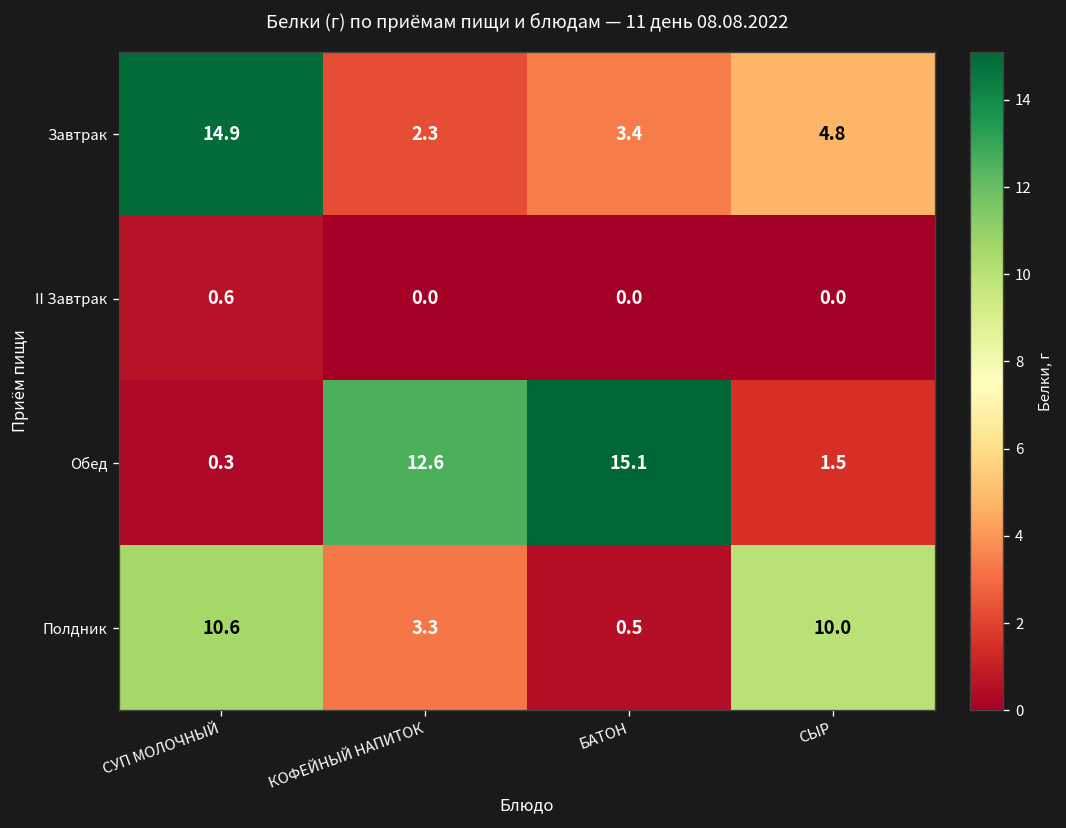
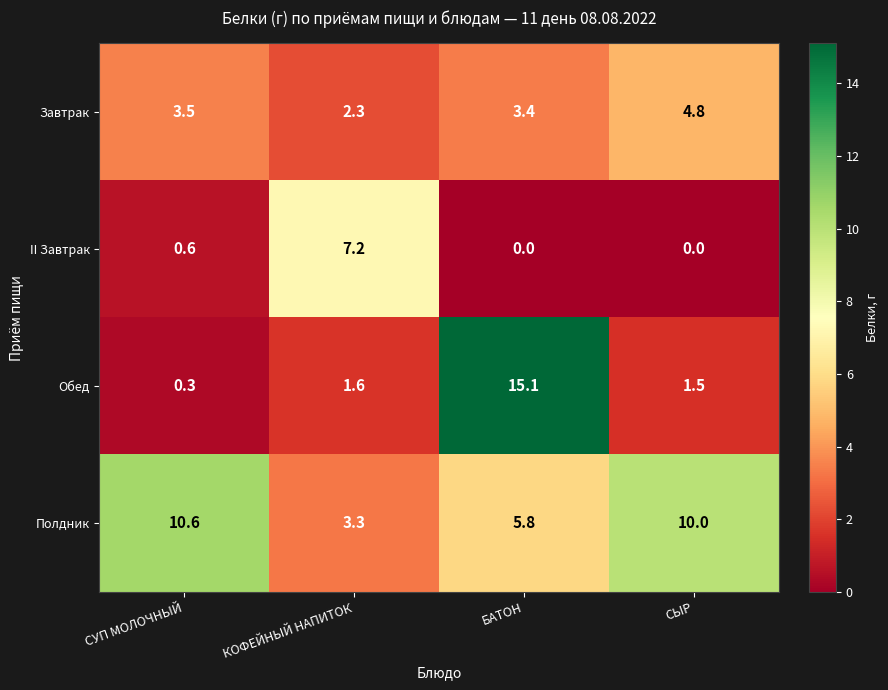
  {
    "Завтрак": {
-     "СУП МОЛОЧНЫЙ": 14.9,
+     "СУП МОЛОЧНЫЙ": 3.5,
      "КОФЕЙНЫЙ НАПИТОК": 2.3,
      "БАТОН": 3.4,
      "СЫР": 4.8
    },
    "II Завтрак": {
      "СУП МОЛОЧНЫЙ": 0.6,
-     "КОФЕЙНЫЙ НАПИТОК": 0.0,
+     "КОФЕЙНЫЙ НАПИТОК": 7.2,
      "БАТОН": 0.0,
      "СЫР": 0.0
    },
    "Обед": {
      "СУП МОЛОЧНЫЙ": 0.3,
-     "КОФЕЙНЫЙ НАПИТОК": 12.6,
+     "КОФЕЙНЫЙ НАПИТОК": 1.6,
      "БАТОН": 15.1,
      "СЫР": 1.5
    },
    "Полдник": {
      "СУП МОЛОЧНЫЙ": 10.6,
      "КОФЕЙНЫЙ НАПИТОК": 3.3,
-     "БАТОН": 0.5,
+     "БАТОН": 5.8,
      "СЫР": 10.0
    }
  }
